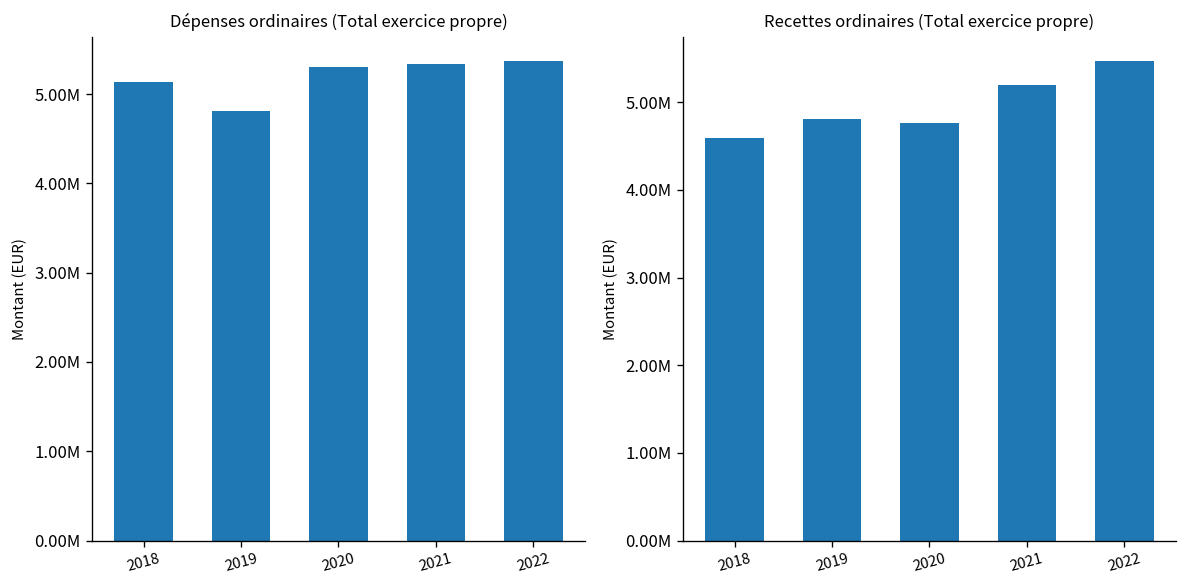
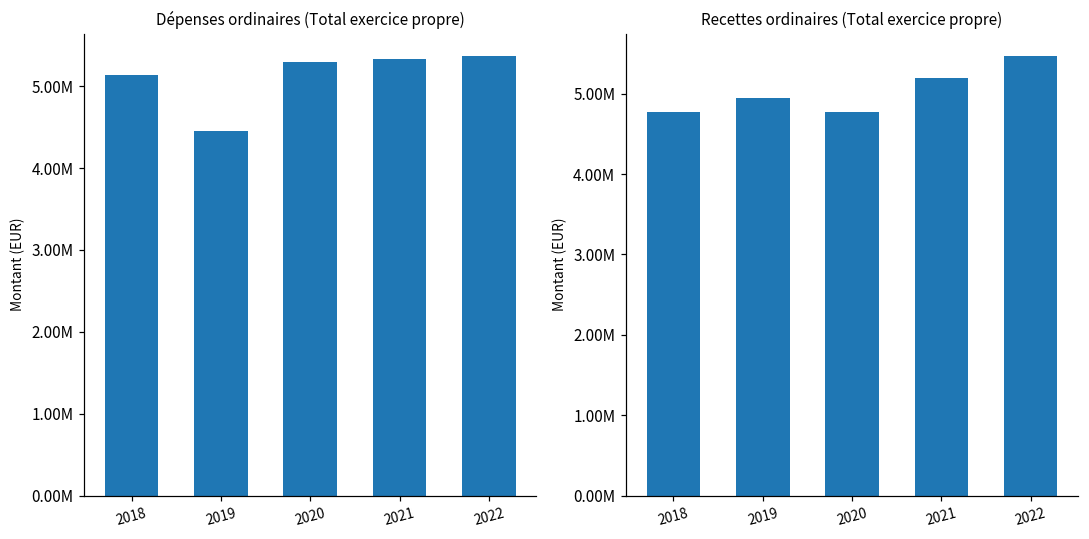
  {
    "Dépenses ordinaires (Total exercice propre)": {
      "2018": 5100000,
-     "2019": 4800000,
+     "2019": 4500000,
      "2020": 5300000,
      "2021": 5300000,
      "2022": 5400000
    },
    "Recettes ordinaires (Total exercice propre)": {
-     "2018": 4600000,
-     "2019": 4800000,
+     "2018": 4800000,
+     "2019": 4900000,
      "2020": 4800000,
      "2021": 5200000,
      "2022": 5500000
    }
  }
